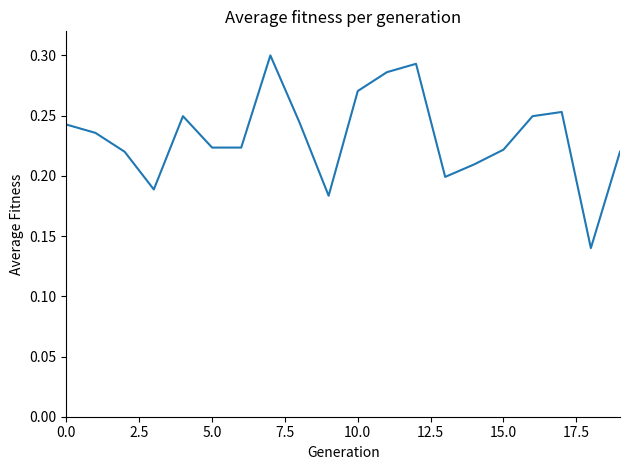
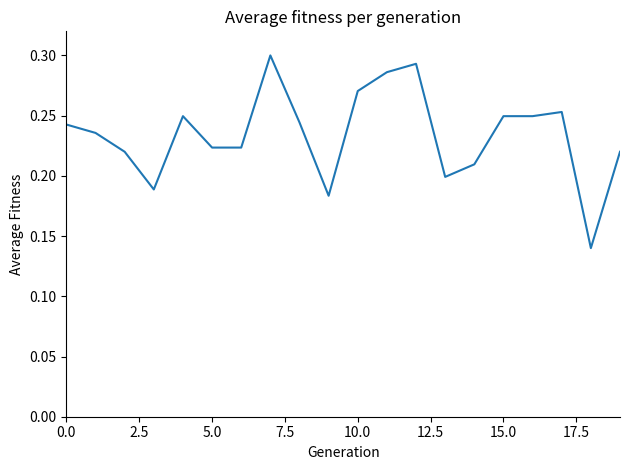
  {
    "0.0": 0.243,
    "5.0": 0.223,
    "10.0": 0.270,
-   "15.0": 0.222
+   "15.0": 0.250
  }
